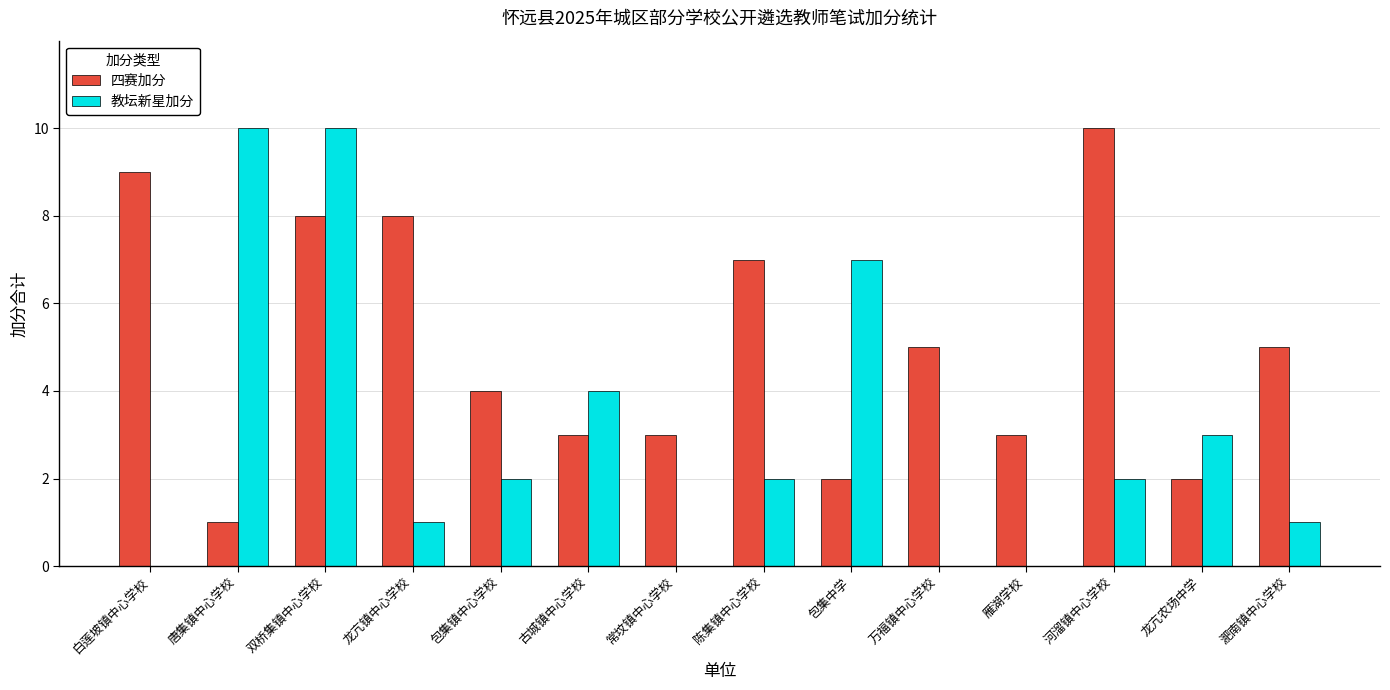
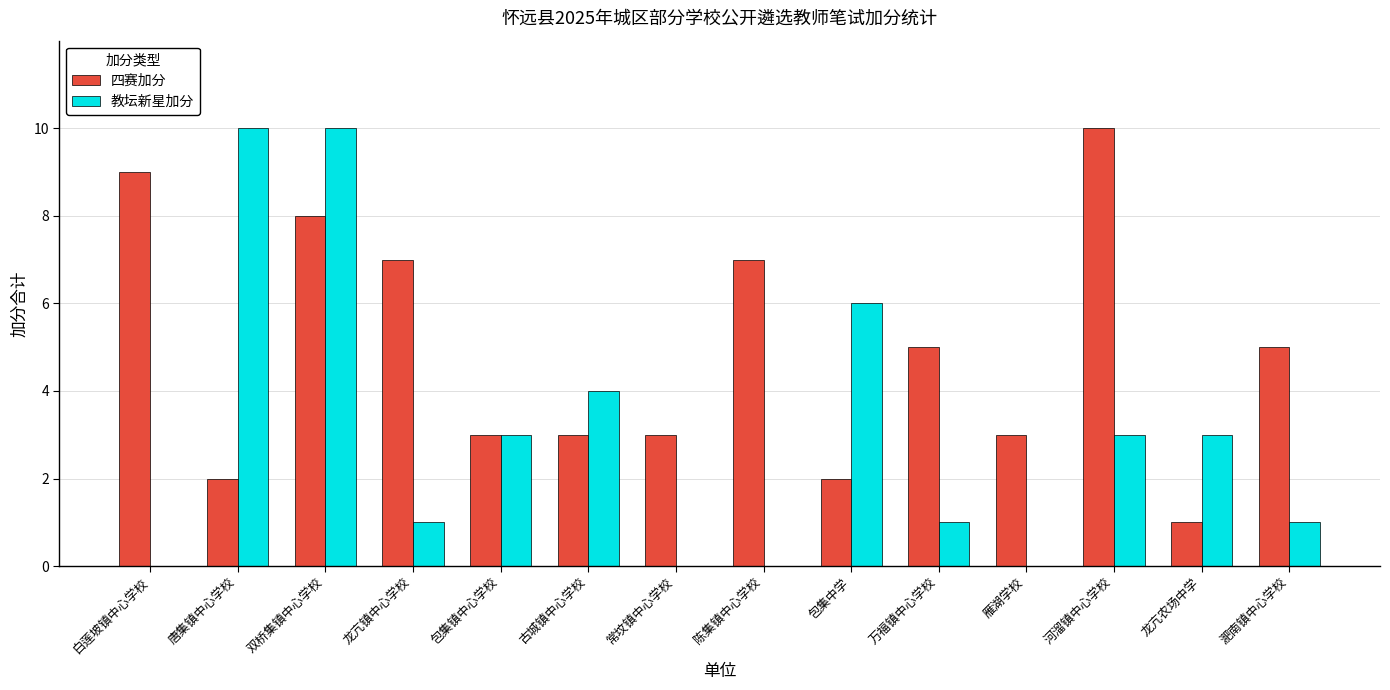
  {
    "四赛加分": {
      "白莲坡镇中心学校": 9,
-     "唐集镇中心学校": 1,
+     "唐集镇中心学校": 2,
      "双桥集镇中心学校": 8,
-     "龙亢镇中心学校": 8,
-     "包集镇中心学校": 4,
+     "龙亢镇中心学校": 7,
+     "包集镇中心学校": 3,
      "古城镇中心学校": 3,
      "常坟镇中心学校": 3,
      "陈集镇中心学校": 7,
      "包集中学": 2,
      "万福镇中心学校": 5,
      "雁湖学校": 3,
      "河溜镇中心学校": 10,
-     "龙亢农场中学": 2,
+     "龙亢农场中学": 1,
      "淝南镇中心学校": 5
    },
    "教坛新星加分": {
      "白莲坡镇中心学校": 0,
      "唐集镇中心学校": 10,
      "双桥集镇中心学校": 10,
      "龙亢镇中心学校": 1,
-     "包集镇中心学校": 2,
+     "包集镇中心学校": 3,
      "古城镇中心学校": 4,
      "常坟镇中心学校": 0,
-     "陈集镇中心学校": 2,
-     "包集中学": 7,
-     "万福镇中心学校": 0,
+     "陈集镇中心学校": 0,
+     "包集中学": 6,
+     "万福镇中心学校": 1,
      "雁湖学校": 0,
-     "河溜镇中心学校": 2,
+     "河溜镇中心学校": 3,
      "龙亢农场中学": 3,
      "淝南镇中心学校": 1
    }
  }
